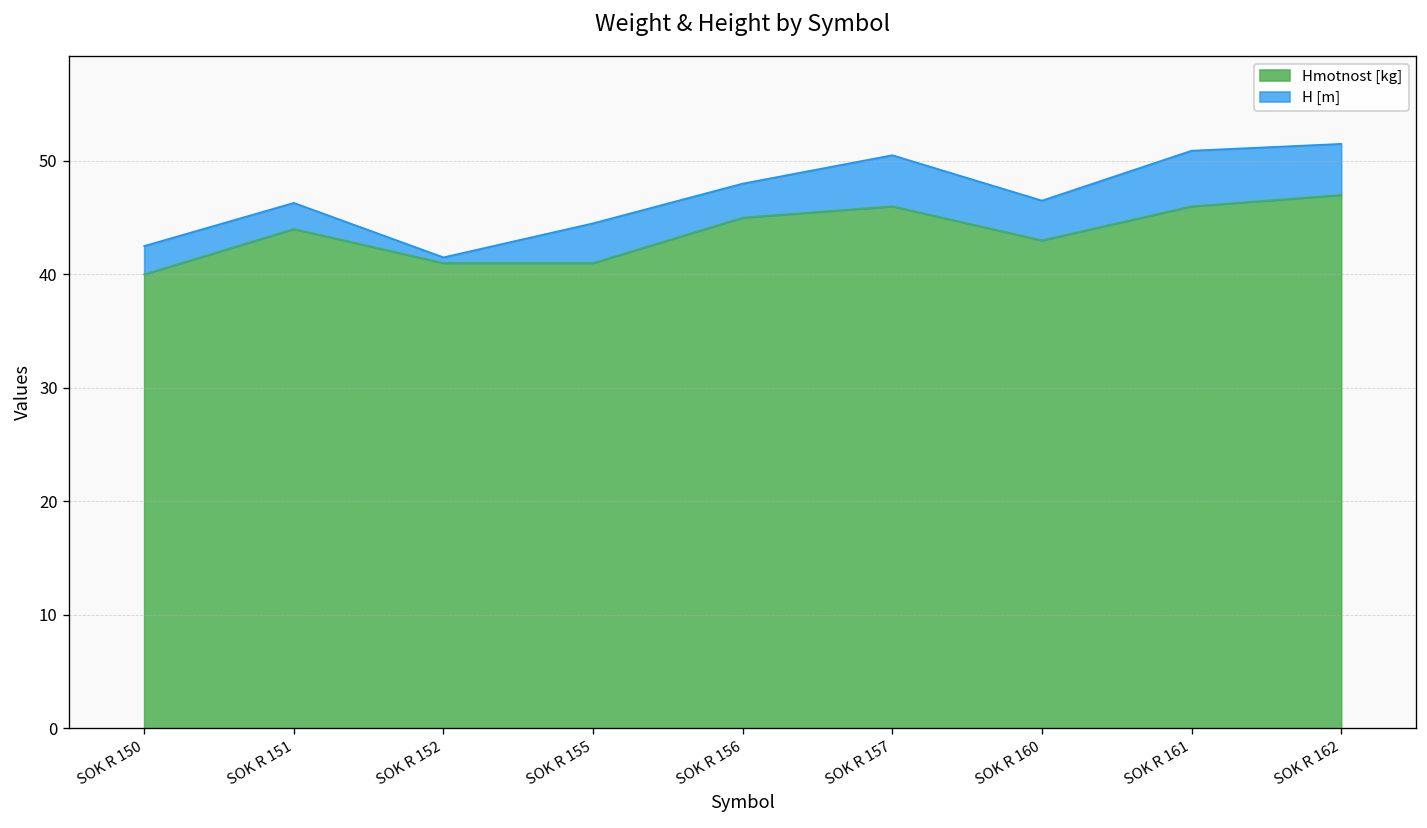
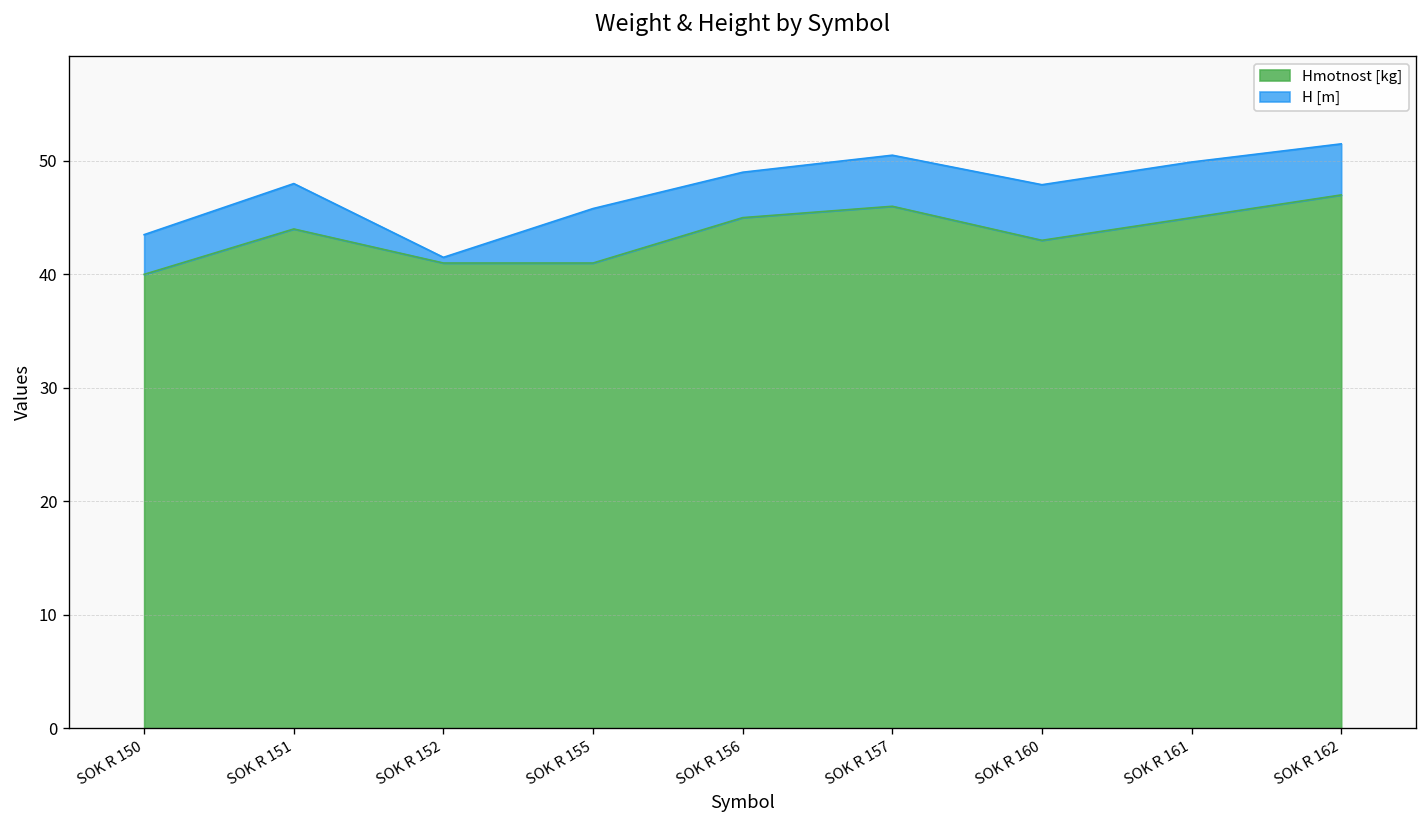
  {
    "Hmotnost [kg]": {
      "SOK R 150": 40,
      "SOK R 151": 44,
      "SOK R 152": 41,
      "SOK R 155": 41,
      "SOK R 156": 45,
      "SOK R 157": 46,
      "SOK R 160": 43,
-     "SOK R 161": 46,
+     "SOK R 161": 45,
      "SOK R 162": 47
    },
    "H [m]": {
-     "SOK R 150": 3,
-     "SOK R 151": 2,
+     "SOK R 150": 4,
+     "SOK R 151": 4,
      "SOK R 152": 1,
-     "SOK R 155": 4,
-     "SOK R 156": 3,
+     "SOK R 155": 5,
+     "SOK R 156": 4,
      "SOK R 157": 5,
-     "SOK R 160": 4,
+     "SOK R 160": 5,
      "SOK R 161": 5,
      "SOK R 162": 5
    }
  }
